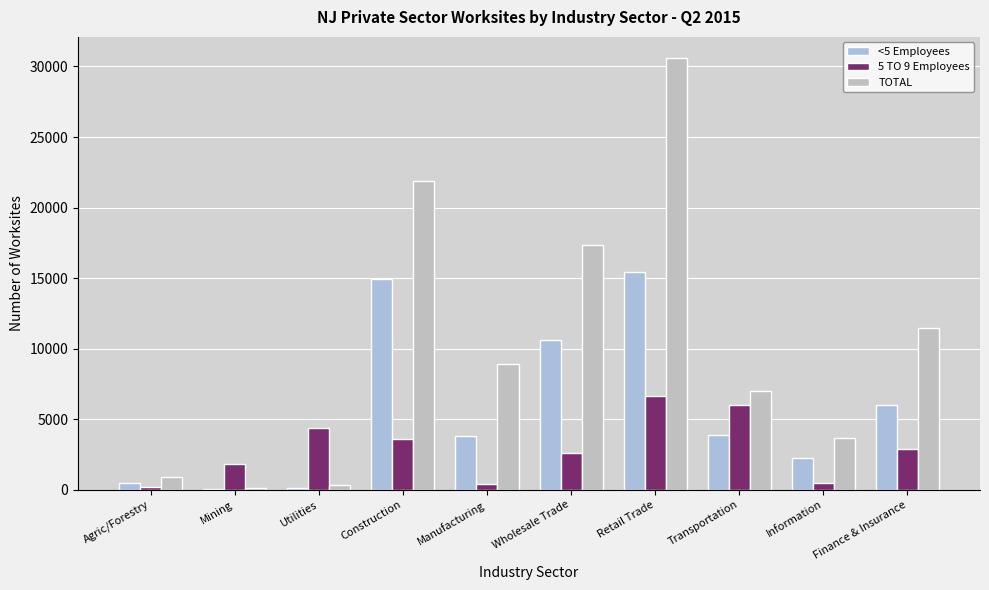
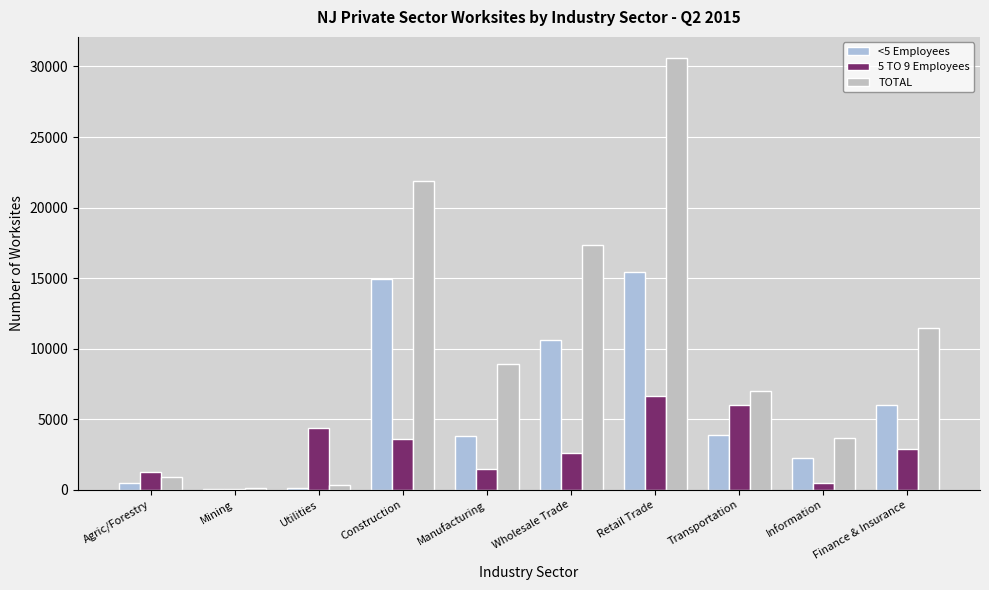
  {
    "5 TO 9 Employees": {
-     "Agric/Forestry": 200,
-     "Mining": 1800,
+     "Agric/Forestry": 1300,
+     "Mining": 0,
      "Utilities": 4300,
      "Construction": 3600,
-     "Manufacturing": 400,
+     "Manufacturing": 1500,
      "Wholesale Trade": 2600,
      "Retail Trade": 6600,
      "Transportation": 6000,
      "Information": 500,
      "Finance & Insurance": 2900
    }
  }
